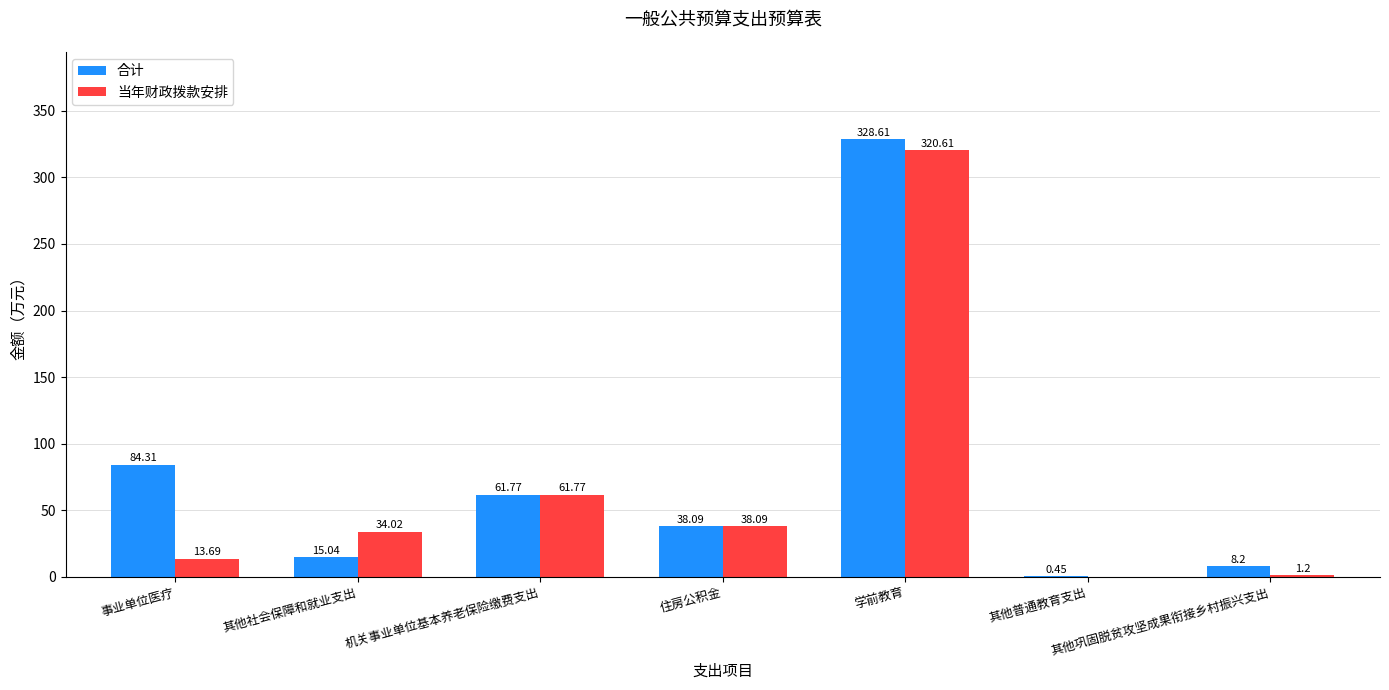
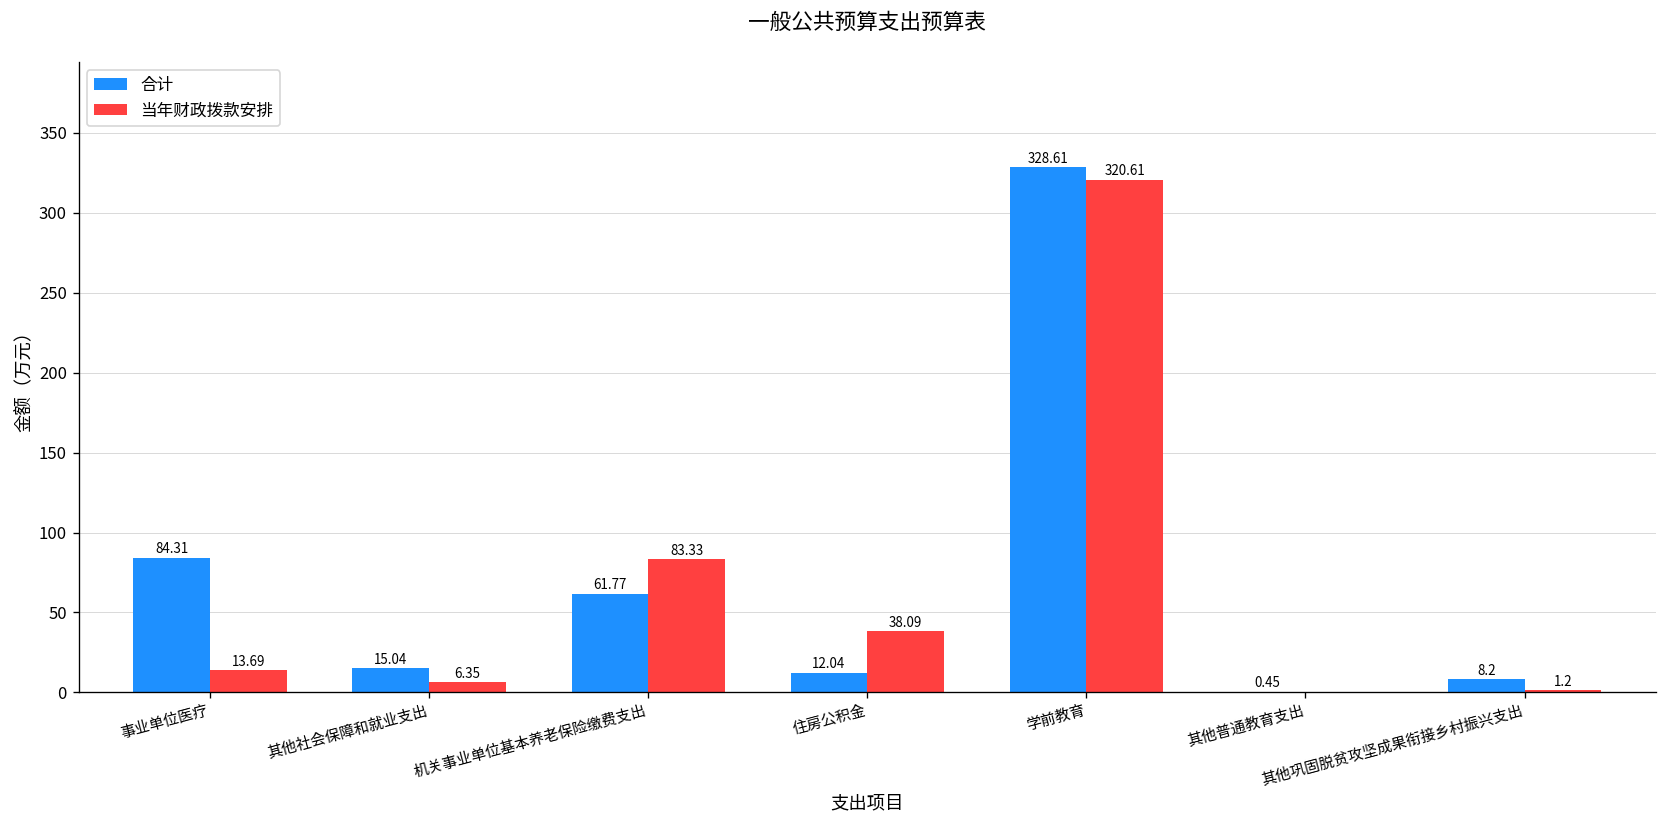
  {
    "合计": {
      "事业单位医疗": 84.31,
      "其他社会保障和就业支出": 15.04,
      "机关事业单位基本养老保险缴费支出": 61.77,
-     "住房公积金": 38.09,
+     "住房公积金": 12.04,
      "学前教育": 328.61,
      "其他普通教育支出": 0.45,
      "其他巩固脱贫攻坚成果衔接乡村振兴支出": 8.2
    },
    "当年财政拨款安排": {
      "事业单位医疗": 13.69,
-     "其他社会保障和就业支出": 34.02,
-     "机关事业单位基本养老保险缴费支出": 61.77,
+     "其他社会保障和就业支出": 6.35,
+     "机关事业单位基本养老保险缴费支出": 83.33,
      "住房公积金": 38.09,
      "学前教育": 320.61,
      "其他巩固脱贫攻坚成果衔接乡村振兴支出": 1.2
    }
  }
